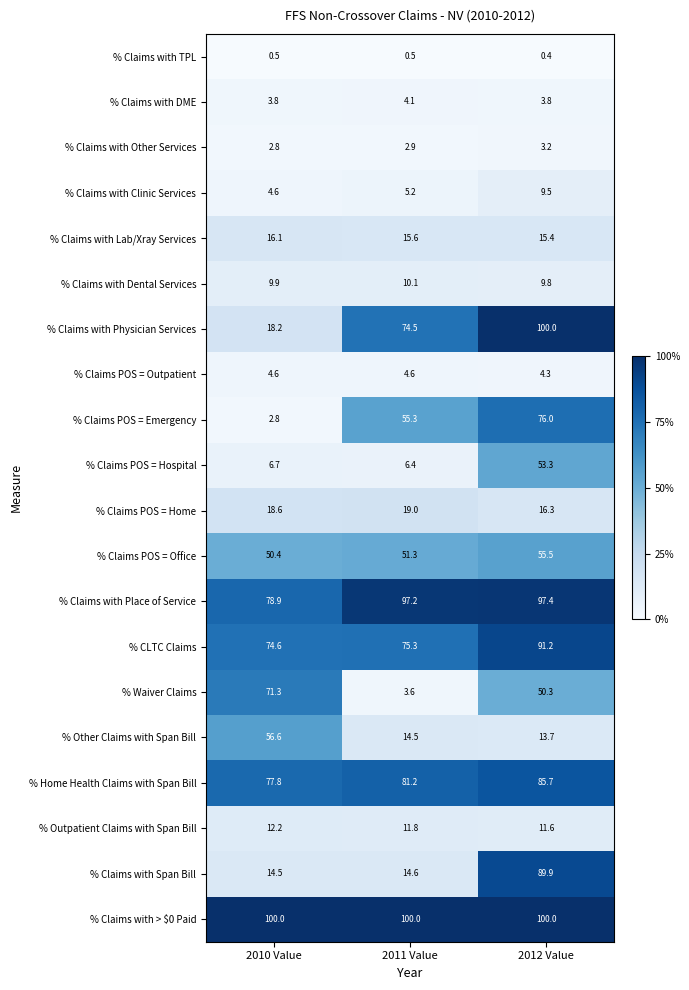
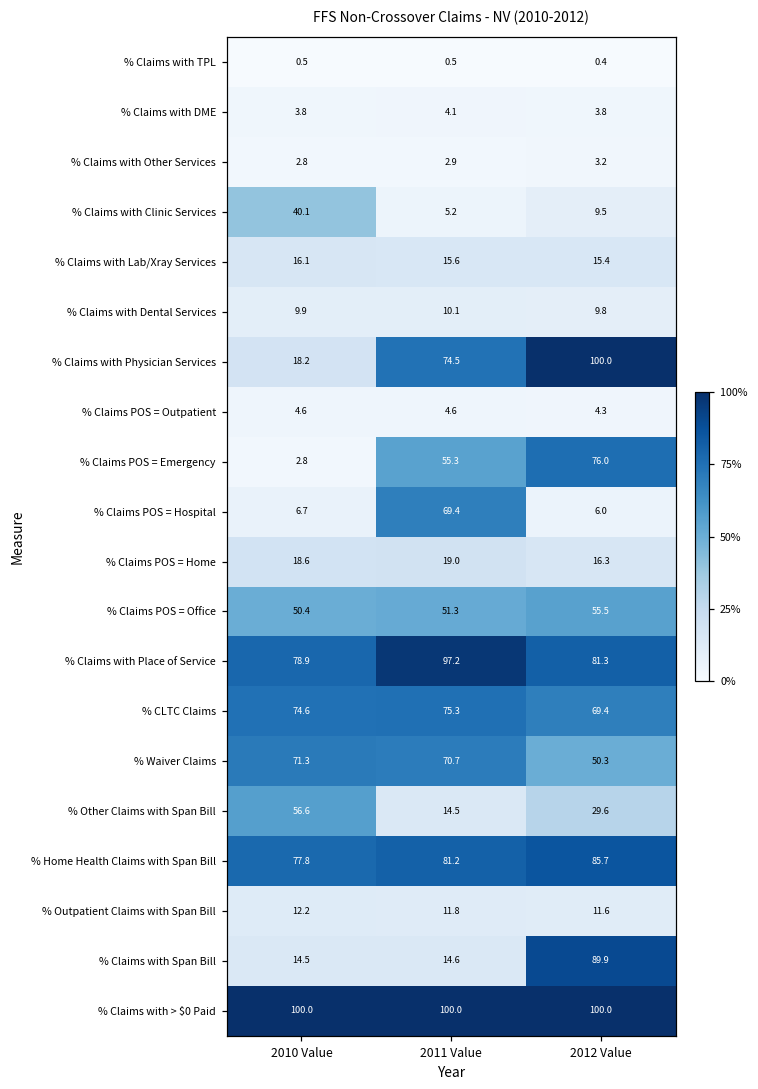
  {
    "% Claims with TPL": {
      "2010 Value": 0.5,
      "2011 Value": 0.5,
      "2012 Value": 0.4
    },
    "% Claims with DME": {
      "2010 Value": 3.8,
      "2011 Value": 4.1,
      "2012 Value": 3.8
    },
    "% Claims with Other Services": {
      "2010 Value": 2.8,
      "2011 Value": 2.9,
      "2012 Value": 3.2
    },
    "% Claims with Clinic Services": {
-     "2010 Value": 4.6,
+     "2010 Value": 40.1,
      "2011 Value": 5.2,
      "2012 Value": 9.5
    },
    "% Claims with Lab/Xray Services": {
      "2010 Value": 16.1,
      "2011 Value": 15.6,
      "2012 Value": 15.4
    },
    "% Claims with Dental Services": {
      "2010 Value": 9.9,
      "2011 Value": 10.1,
      "2012 Value": 9.8
    },
    "% Claims with Physician Services": {
      "2010 Value": 18.2,
      "2011 Value": 74.5,
      "2012 Value": 100.0
    },
    "% Claims POS = Outpatient": {
      "2010 Value": 4.6,
      "2011 Value": 4.6,
      "2012 Value": 4.3
    },
    "% Claims POS = Emergency": {
      "2010 Value": 2.8,
      "2011 Value": 55.3,
      "2012 Value": 76.0
    },
    "% Claims POS = Hospital": {
      "2010 Value": 6.7,
-     "2011 Value": 6.4,
-     "2012 Value": 53.3
+     "2011 Value": 69.4,
+     "2012 Value": 6.0
    },
    "% Claims POS = Home": {
      "2010 Value": 18.6,
      "2011 Value": 19.0,
      "2012 Value": 16.3
    },
    "% Claims POS = Office": {
      "2010 Value": 50.4,
      "2011 Value": 51.3,
      "2012 Value": 55.5
    },
    "% Claims with Place of Service": {
      "2010 Value": 78.9,
      "2011 Value": 97.2,
-     "2012 Value": 97.4
+     "2012 Value": 81.3
    },
    "% CLTC Claims": {
      "2010 Value": 74.6,
      "2011 Value": 75.3,
-     "2012 Value": 91.2
+     "2012 Value": 69.4
    },
    "% Waiver Claims": {
      "2010 Value": 71.3,
-     "2011 Value": 3.6,
+     "2011 Value": 70.7,
      "2012 Value": 50.3
    },
    "% Other Claims with Span Bill": {
      "2010 Value": 56.6,
      "2011 Value": 14.5,
-     "2012 Value": 13.7
+     "2012 Value": 29.6
    },
    "% Home Health Claims with Span Bill": {
      "2010 Value": 77.8,
      "2011 Value": 81.2,
      "2012 Value": 85.7
    },
    "% Outpatient Claims with Span Bill": {
      "2010 Value": 12.2,
      "2011 Value": 11.8,
      "2012 Value": 11.6
    },
    "% Claims with Span Bill": {
      "2010 Value": 14.5,
      "2011 Value": 14.6,
      "2012 Value": 89.9
    },
    "% Claims with > $0 Paid": {
      "2010 Value": 100.0,
      "2011 Value": 100.0,
      "2012 Value": 100.0
    }
  }
